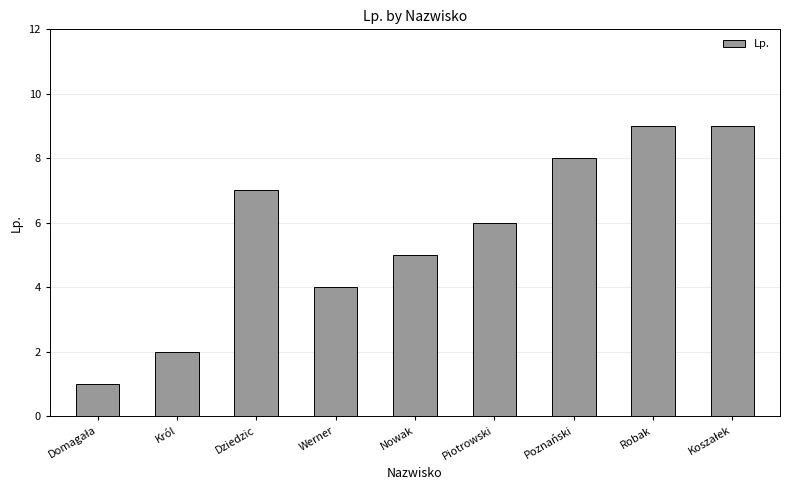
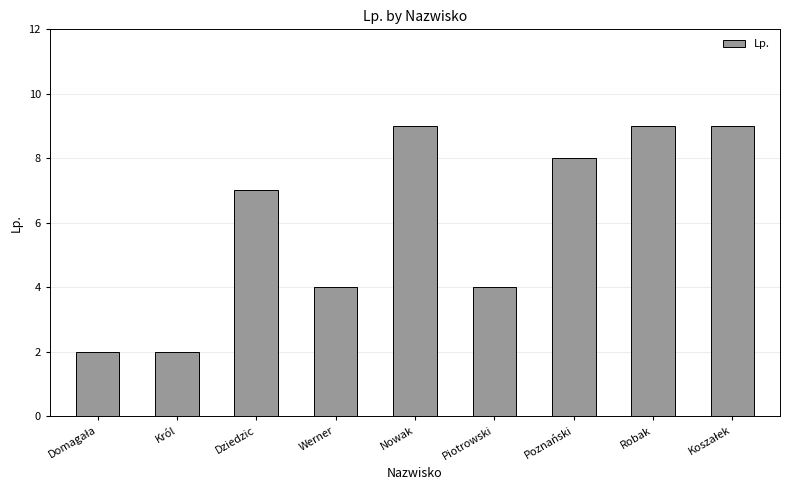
  {
-   "Domagała": 1,
+   "Domagała": 2,
    "Król": 2,
    "Dziedzic": 7,
    "Werner": 4,
-   "Nowak": 5,
-   "Piotrowski": 6,
+   "Nowak": 9,
+   "Piotrowski": 4,
    "Poznański": 8,
    "Robak": 9,
    "Koszałek": 9
  }
